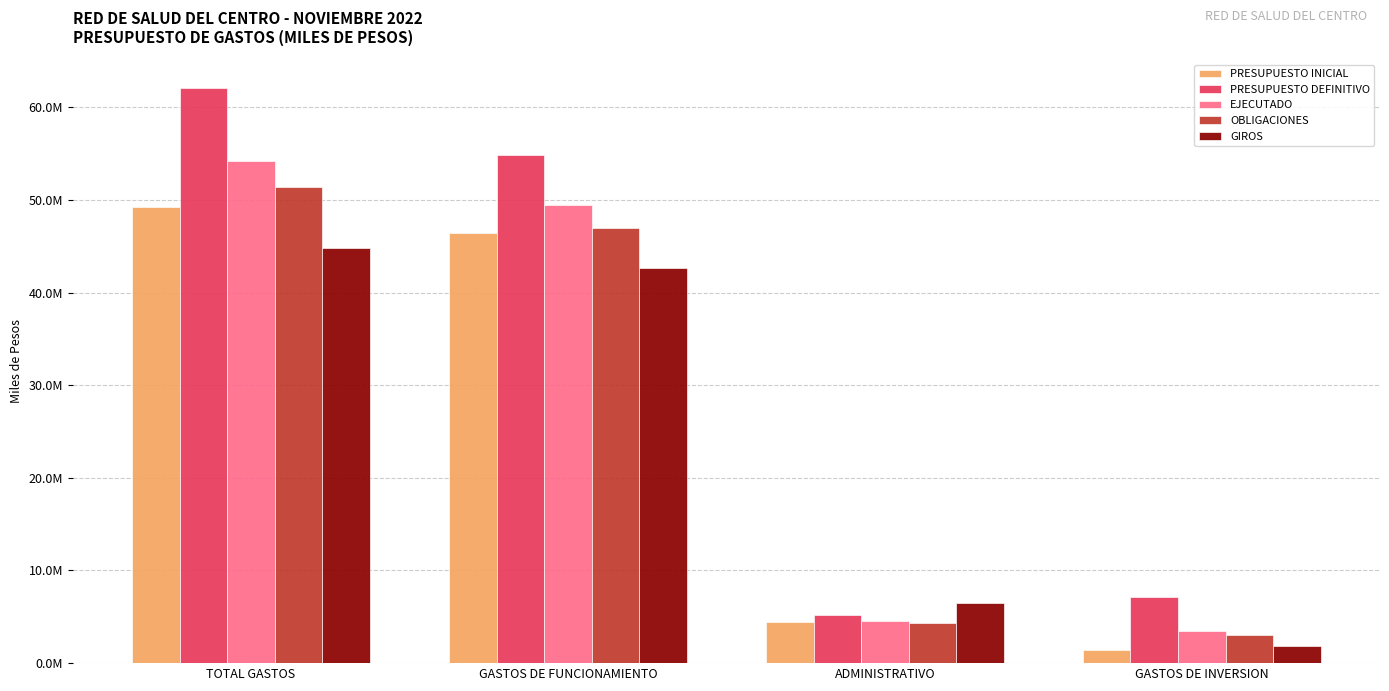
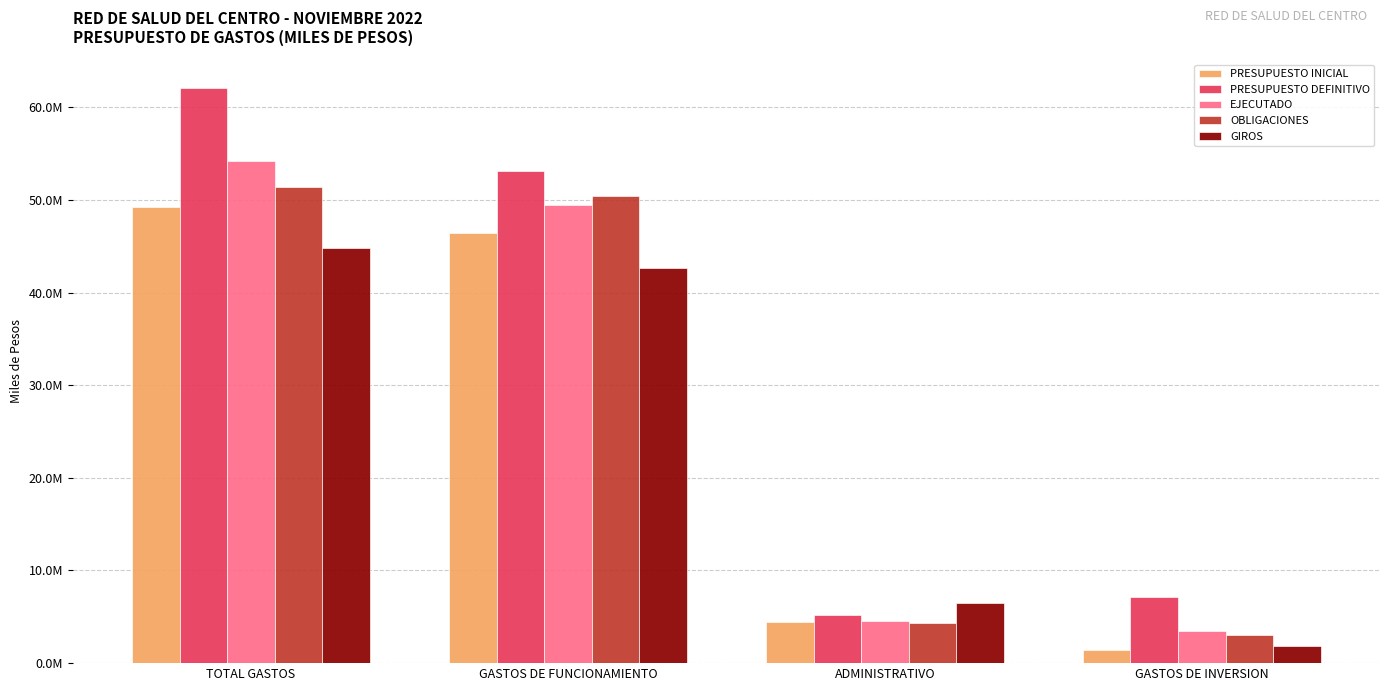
  {
    "PRESUPUESTO INICIAL": {
      "TOTAL GASTOS": 49000000,
      "GASTOS DE FUNCIONAMIENTO": 46000000,
      "ADMINISTRATIVO": 4000000,
      "GASTOS DE INVERSION": 1000000
    },
    "PRESUPUESTO DEFINITIVO": {
      "TOTAL GASTOS": 62000000,
-     "GASTOS DE FUNCIONAMIENTO": 55000000,
+     "GASTOS DE FUNCIONAMIENTO": 53000000,
      "ADMINISTRATIVO": 5000000,
      "GASTOS DE INVERSION": 7000000
    },
    "EJECUTADO": {
      "TOTAL GASTOS": 54000000,
      "GASTOS DE FUNCIONAMIENTO": 49000000,
      "ADMINISTRATIVO": 5000000,
      "GASTOS DE INVERSION": 3000000
    },
    "OBLIGACIONES": {
      "TOTAL GASTOS": 51000000,
-     "GASTOS DE FUNCIONAMIENTO": 47000000,
+     "GASTOS DE FUNCIONAMIENTO": 50000000,
      "ADMINISTRATIVO": 4000000,
      "GASTOS DE INVERSION": 3000000
    },
    "GIROS": {
      "TOTAL GASTOS": 45000000,
      "GASTOS DE FUNCIONAMIENTO": 43000000,
      "ADMINISTRATIVO": 6000000,
      "GASTOS DE INVERSION": 2000000
    }
  }
